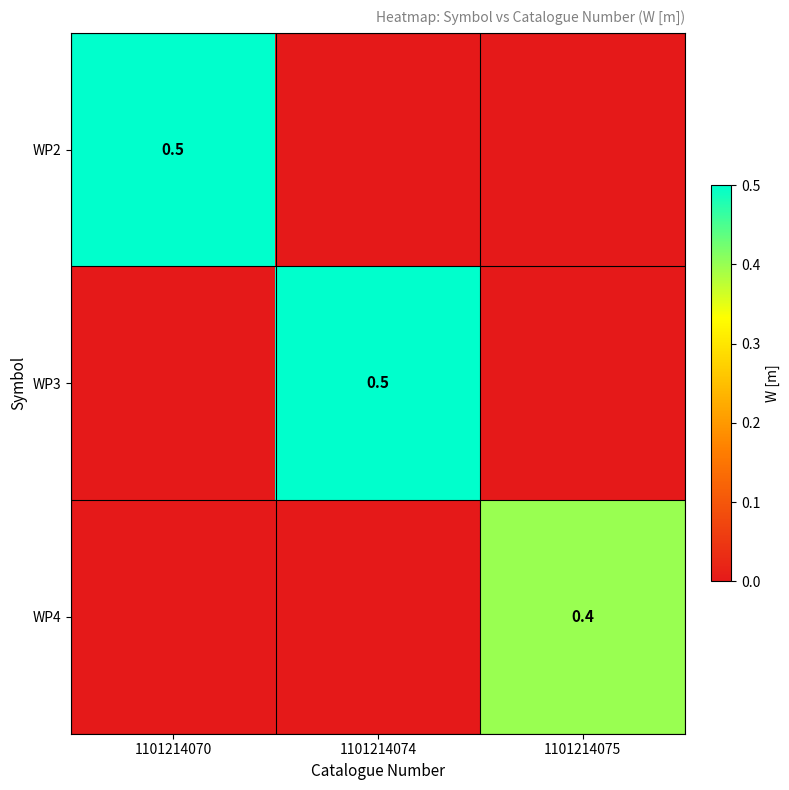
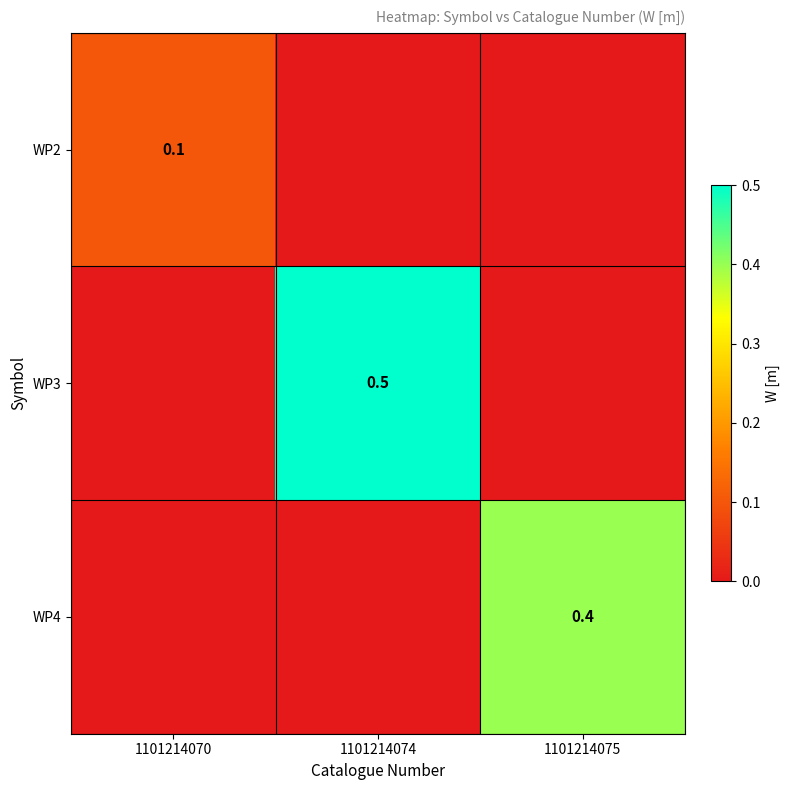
  {
    "WP2": {
-     "1101214070": 0.5
+     "1101214070": 0.1
    },
    "WP3": {
      "1101214074": 0.5
    },
    "WP4": {
      "1101214075": 0.4
    }
  }
